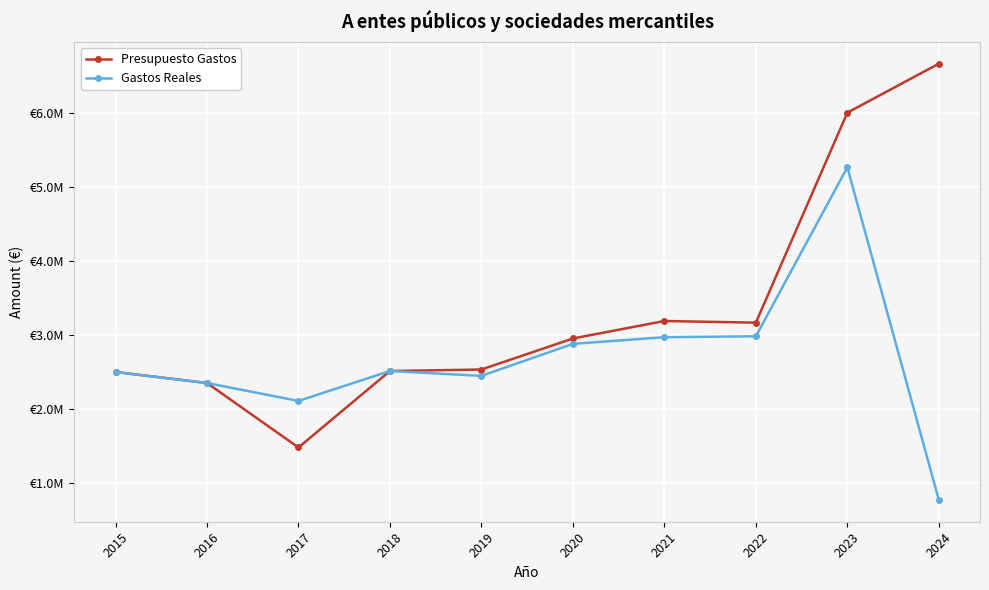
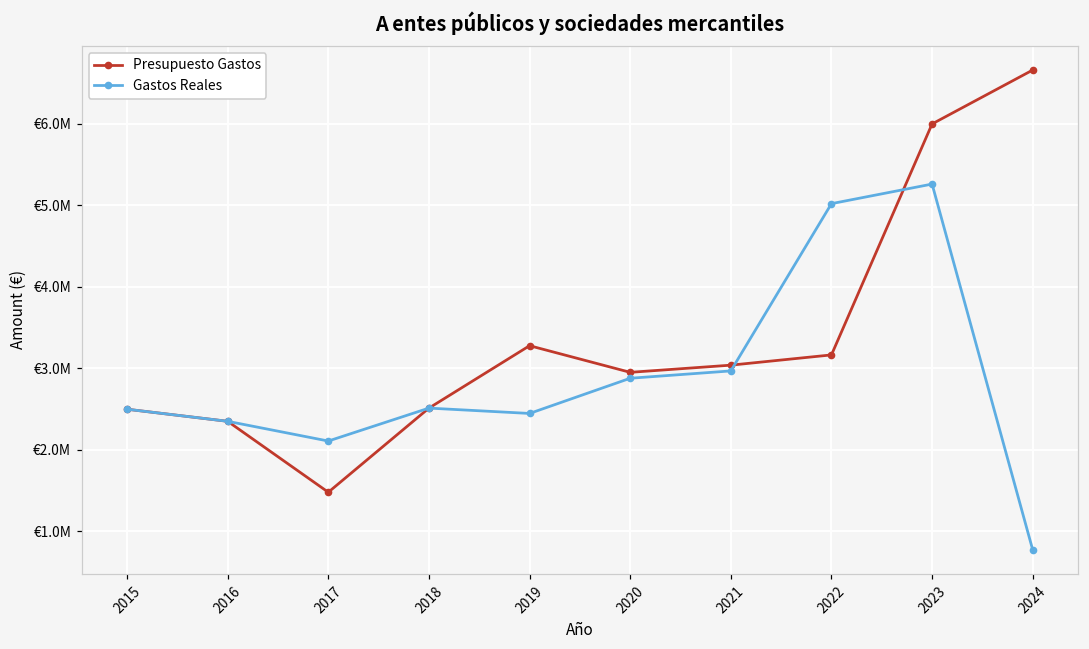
  {
    "Presupuesto Gastos": {
      "2017": "€1500000",
-     "2019": "€2500000",
+     "2019": "€3300000",
      "2020": "€3000000",
-     "2021": "€3200000",
+     "2021": "€3000000",
      "2022": "€3200000",
      "2023": "€6000000",
      "2024": "€6700000"
    },
    "Gastos Reales": {
      "2017": "€2100000",
      "2019": "€2400000",
      "2020": "€2900000",
      "2021": "€3000000",
-     "2022": "€3000000",
+     "2022": "€5000000",
      "2023": "€5300000",
      "2024": "€800000"
    }
  }
